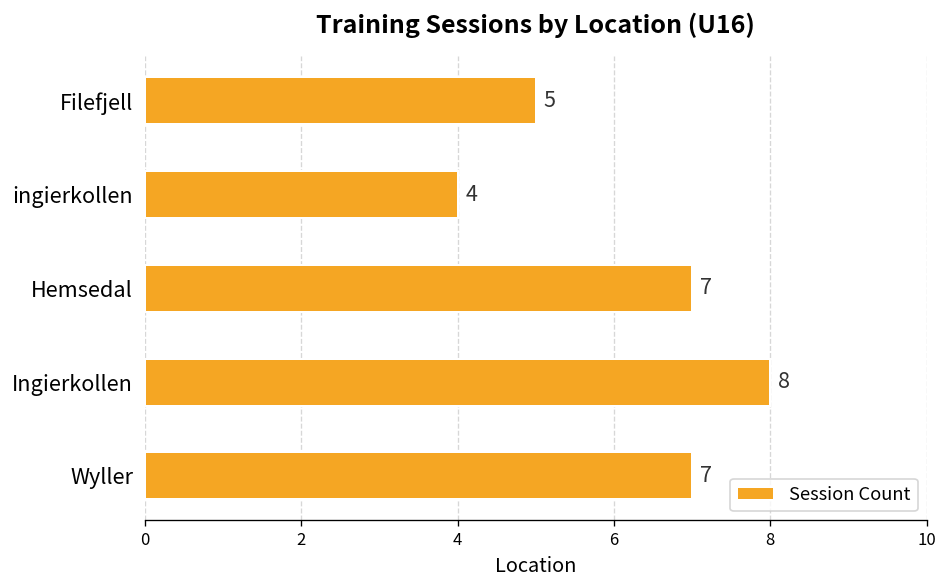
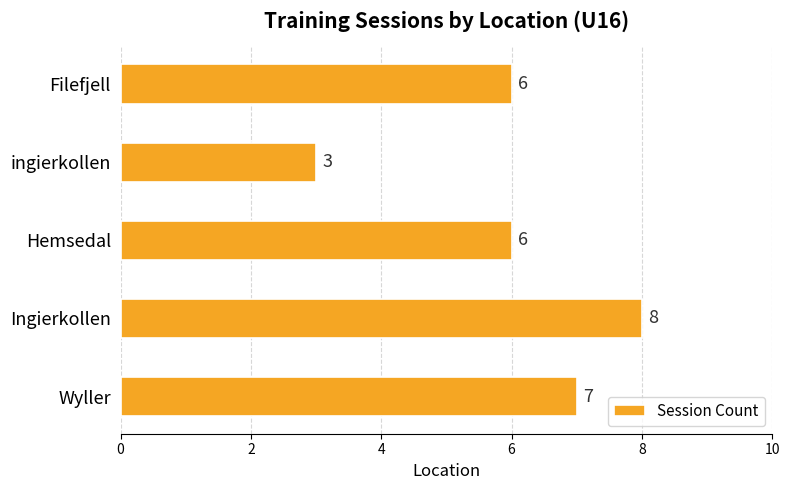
  {
-   "Filefjell": 5,
-   "ingierkollen": 4,
-   "Hemsedal": 7,
+   "Filefjell": 6,
+   "ingierkollen": 3,
+   "Hemsedal": 6,
    "Ingierkollen": 8,
    "Wyller": 7
  }
